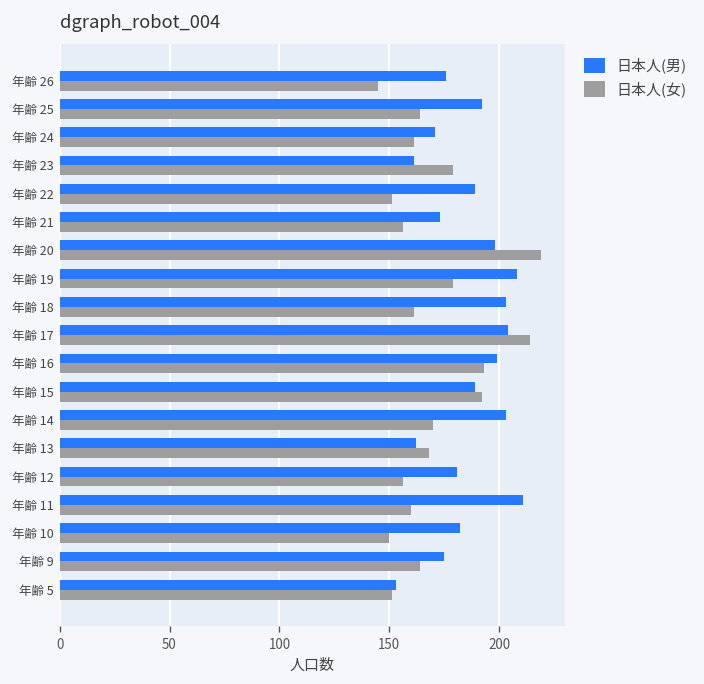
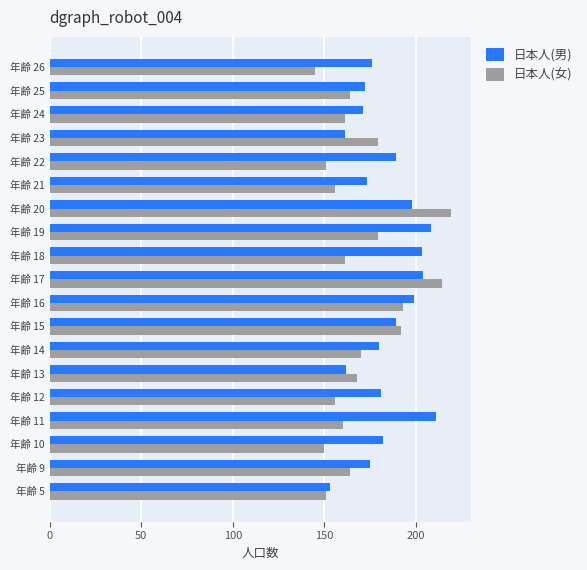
  {
    "日本人(男)": {
      "年齢 26": 176,
-     "年齢 25": 192,
+     "年齢 25": 172,
      "年齢 24": 171,
      "年齢 23": 161,
      "年齢 22": 189,
      "年齢 21": 173,
      "年齢 20": 198,
      "年齢 19": 208,
      "年齢 18": 203,
      "年齢 17": 204,
      "年齢 16": 199,
      "年齢 15": 189,
-     "年齢 14": 203,
+     "年齢 14": 180,
      "年齢 13": 162,
      "年齢 12": 181,
      "年齢 11": 211,
      "年齢 10": 182,
      "年齢 9": 175,
      "年齢 5": 153
    },
    "日本人(女)": {
      "年齢 26": 145,
      "年齢 25": 164,
      "年齢 24": 161,
      "年齢 23": 179,
      "年齢 22": 151,
      "年齢 21": 156,
      "年齢 20": 219,
      "年齢 19": 179,
      "年齢 18": 161,
      "年齢 17": 214,
      "年齢 16": 193,
      "年齢 15": 192,
      "年齢 14": 170,
      "年齢 13": 168,
      "年齢 12": 156,
      "年齢 11": 160,
      "年齢 10": 150,
      "年齢 9": 164,
      "年齢 5": 151
    }
  }
